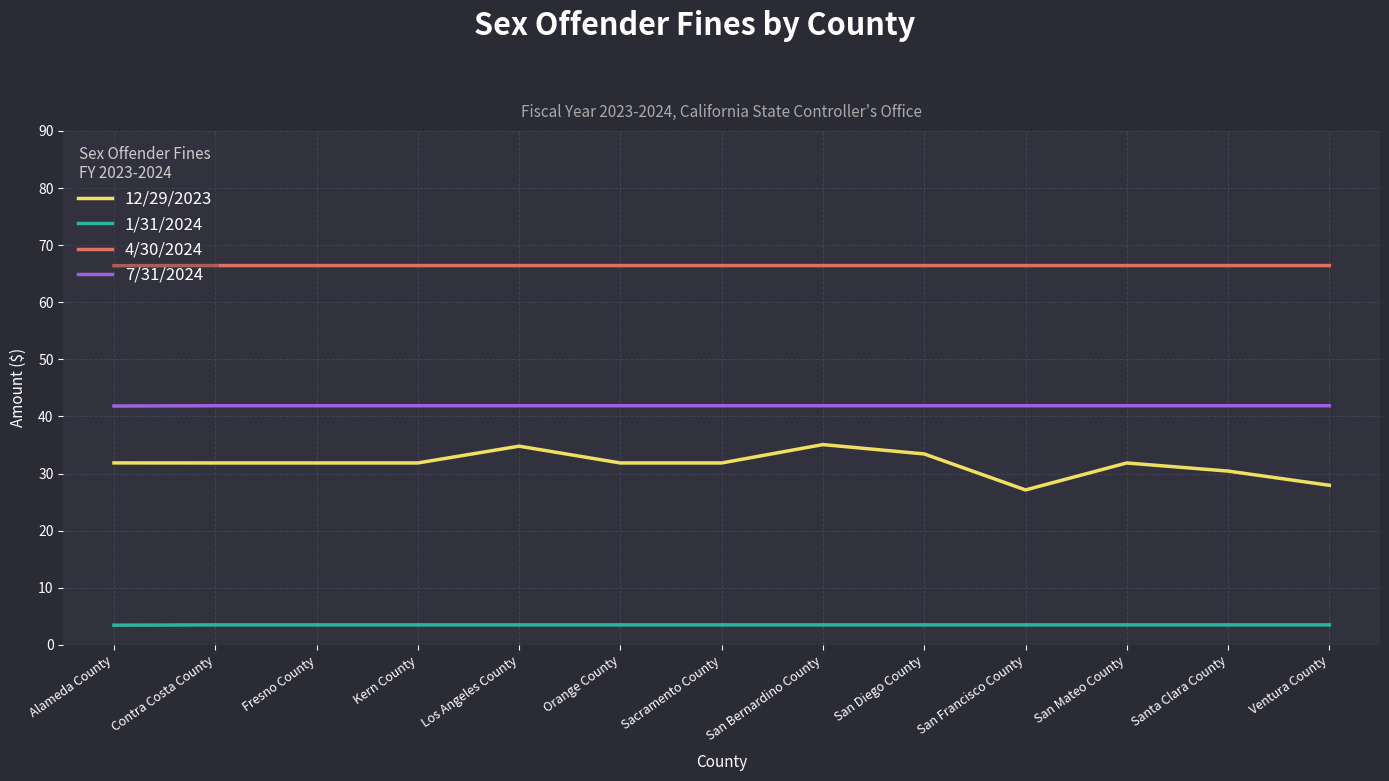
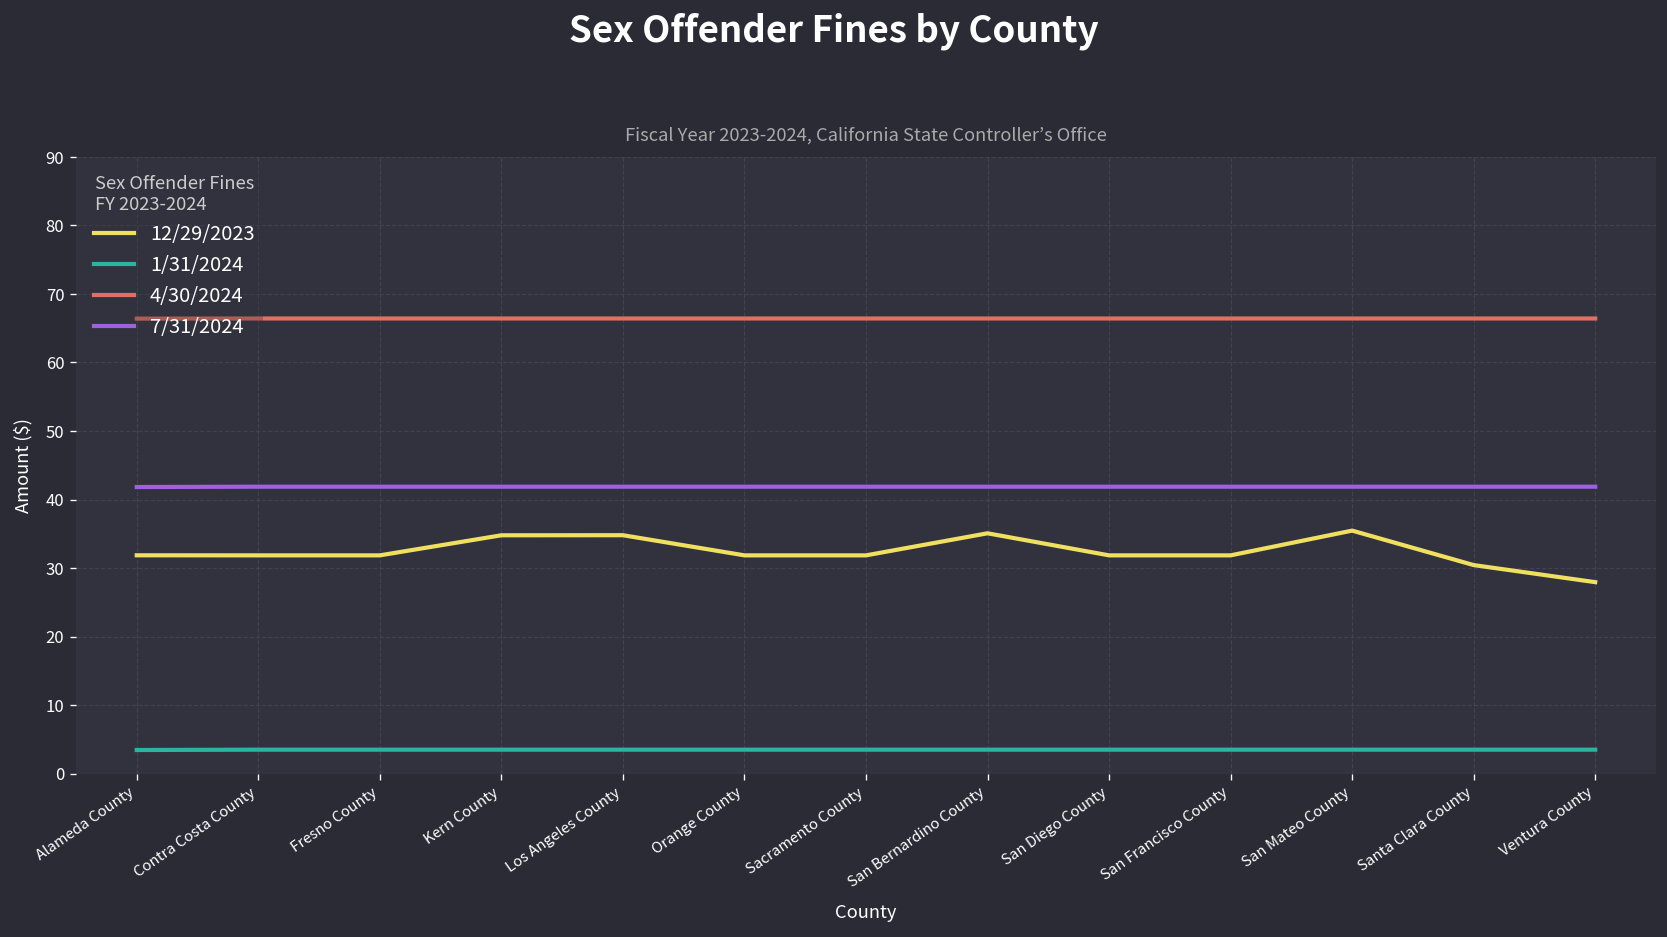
  {
    "12/29/2023": {
      "Alameda County": 32,
      "Contra Costa County": 32,
      "Fresno County": 32,
-     "Kern County": 32,
+     "Kern County": 35,
      "Los Angeles County": 35,
      "Orange County": 32,
      "Sacramento County": 32,
      "San Bernardino County": 35,
-     "San Diego County": 33,
-     "San Francisco County": 27,
-     "San Mateo County": 32,
+     "San Diego County": 32,
+     "San Francisco County": 32,
+     "San Mateo County": 35,
      "Santa Clara County": 30,
      "Ventura County": 28
    },
    "1/31/2024": {
      "Alameda County": 3,
      "Contra Costa County": 4,
      "Fresno County": 4,
      "Kern County": 4,
      "Los Angeles County": 4,
      "Orange County": 4,
      "Sacramento County": 4,
      "San Bernardino County": 4,
      "San Diego County": 4,
      "San Francisco County": 4,
      "San Mateo County": 4,
      "Santa Clara County": 4,
      "Ventura County": 4
    },
    "4/30/2024": {
      "Fresno County": 66,
      "Kern County": 66,
      "Los Angeles County": 66,
      "Orange County": 66,
      "Sacramento County": 66,
      "San Bernardino County": 66,
      "San Diego County": 66,
      "San Francisco County": 66,
      "San Mateo County": 66,
      "Santa Clara County": 66,
      "Ventura County": 66
    },
    "7/31/2024": {
      "Alameda County": 42,
      "Contra Costa County": 42,
      "Fresno County": 42,
      "Kern County": 42,
      "Los Angeles County": 42,
      "Orange County": 42,
      "Sacramento County": 42,
      "San Bernardino County": 42,
      "San Diego County": 42,
      "San Francisco County": 42,
      "San Mateo County": 42,
      "Santa Clara County": 42,
      "Ventura County": 42
    }
  }
